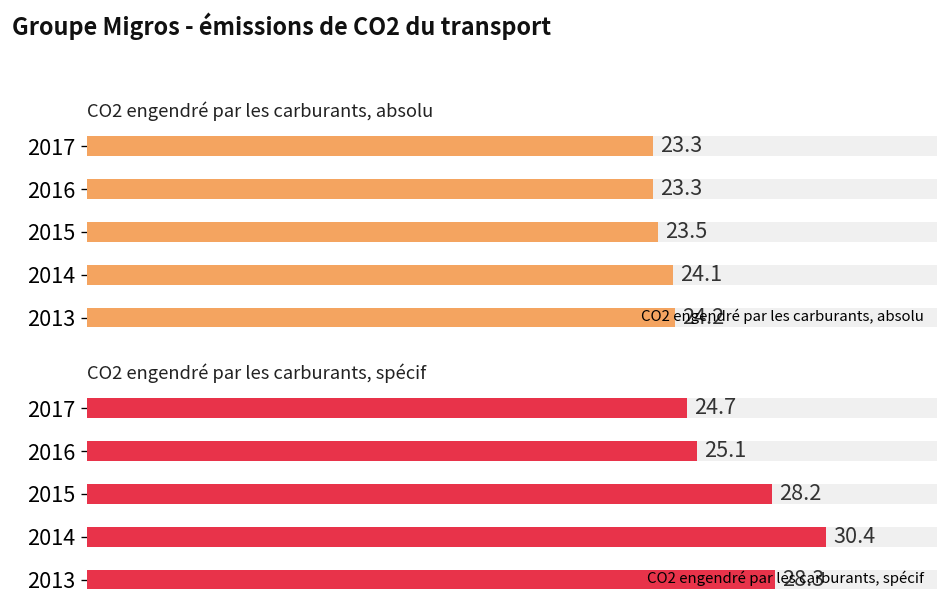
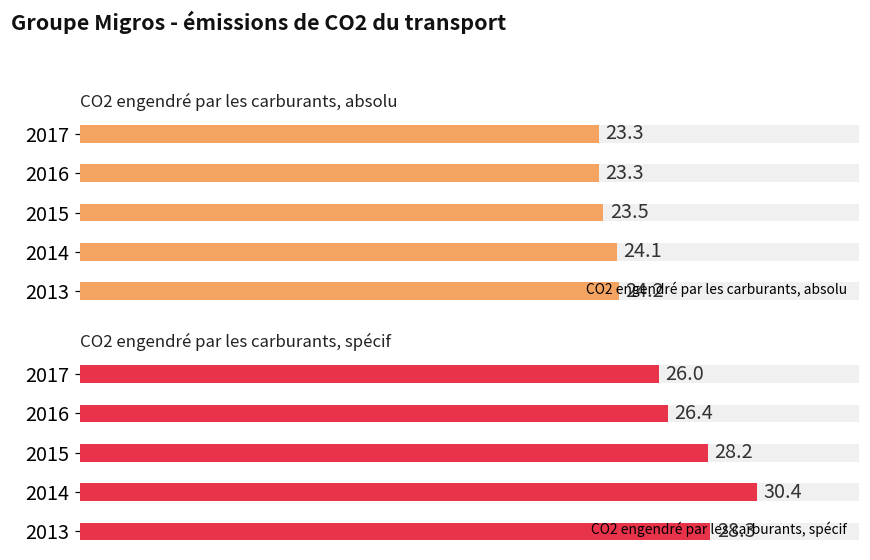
  {
    "CO2 engendré par les carburants, spécif": {
      "CO2 engendré par les carburants, spécif": {
-       "2017": 24.7,
-       "2016": 25.1
+       "2017": 26.0,
+       "2016": 26.4
      }
    }
  }
